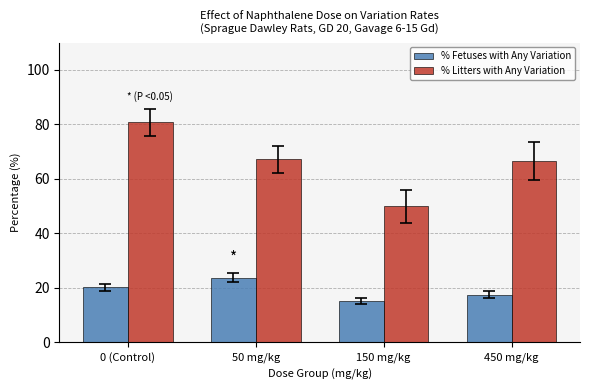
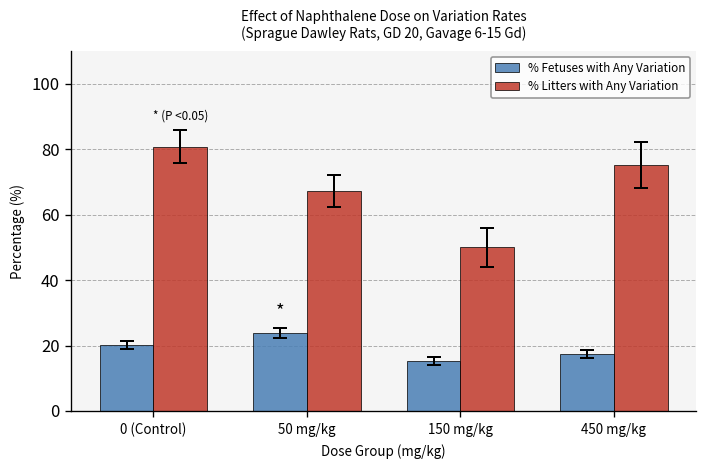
  {
    "% Litters with Any Variation": {
      "0 (Control)": 81,
      "50 mg/kg": 67,
      "150 mg/kg": 50,
-     "450 mg/kg": 67
+     "450 mg/kg": 75
    }
  }
